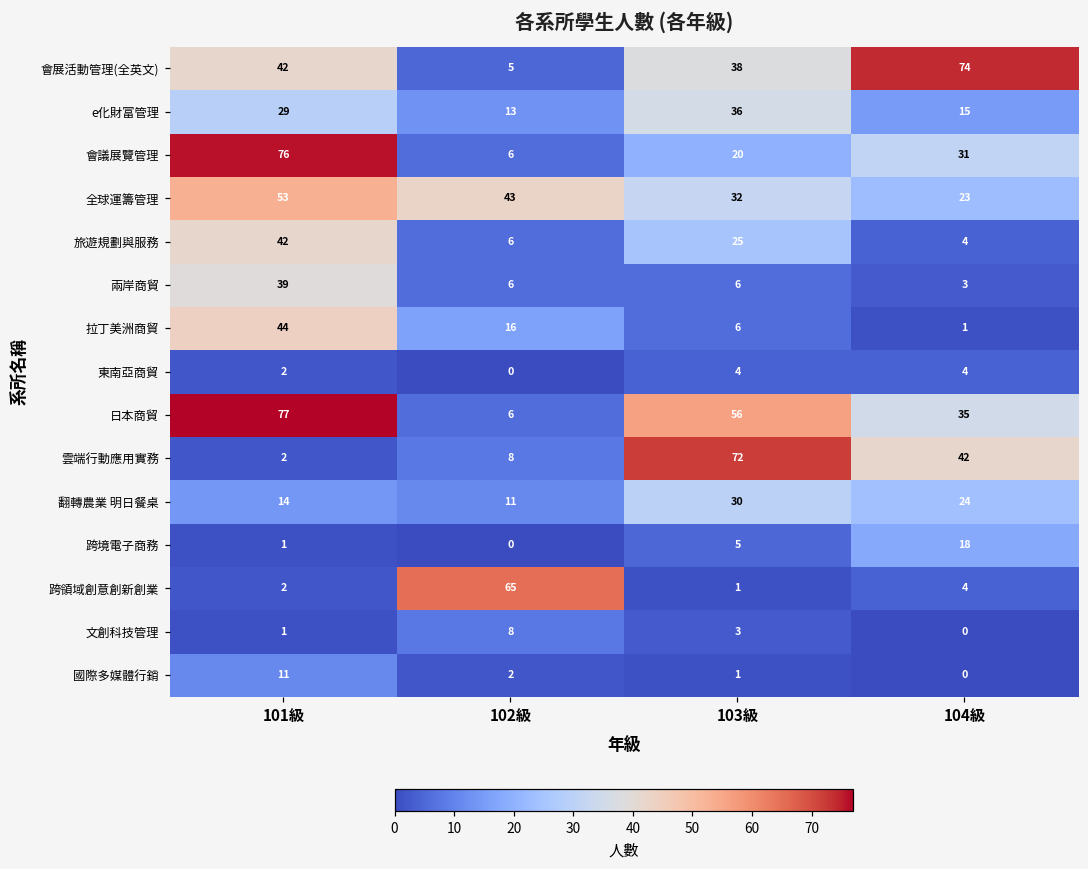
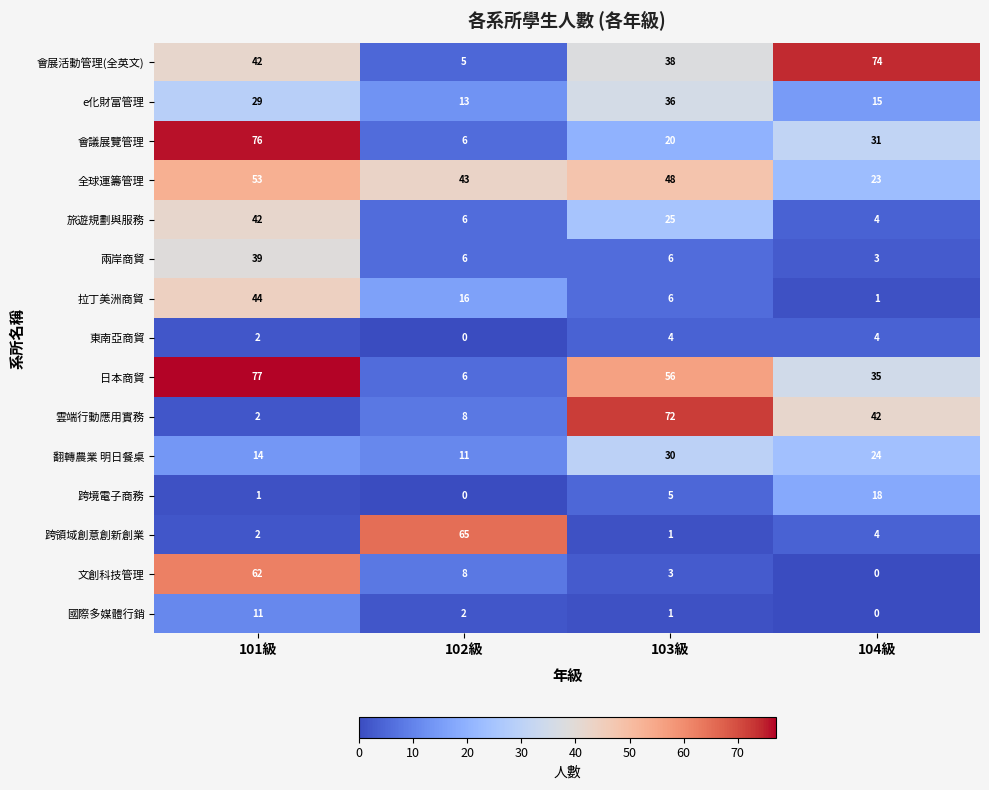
  {
    "會展活動管理(全英文)": {
      "101級": 42,
      "102級": 5,
      "103級": 38,
      "104級": 74
    },
    "e化財富管理": {
      "101級": 29,
      "102級": 13,
      "103級": 36,
      "104級": 15
    },
    "會議展覽管理": {
      "101級": 76,
      "102級": 6,
      "103級": 20,
      "104級": 31
    },
    "全球運籌管理": {
      "101級": 53,
      "102級": 43,
-     "103級": 32,
+     "103級": 48,
      "104級": 23
    },
    "旅遊規劃與服務": {
      "101級": 42,
      "102級": 6,
      "103級": 25,
      "104級": 4
    },
    "兩岸商貿": {
      "101級": 39,
      "102級": 6,
      "103級": 6,
      "104級": 3
    },
    "拉丁美洲商貿": {
      "101級": 44,
      "102級": 16,
      "103級": 6,
      "104級": 1
    },
    "東南亞商貿": {
      "101級": 2,
      "102級": 0,
      "103級": 4,
      "104級": 4
    },
    "日本商貿": {
      "101級": 77,
      "102級": 6,
      "103級": 56,
      "104級": 35
    },
    "雲端行動應用實務": {
      "101級": 2,
      "102級": 8,
      "103級": 72,
      "104級": 42
    },
    "翻轉農業 明日餐桌": {
      "101級": 14,
      "102級": 11,
      "103級": 30,
      "104級": 24
    },
    "跨境電子商務": {
      "101級": 1,
      "102級": 0,
      "103級": 5,
      "104級": 18
    },
    "跨領域創意創新創業": {
      "101級": 2,
      "102級": 65,
      "103級": 1,
      "104級": 4
    },
    "文創科技管理": {
-     "101級": 1,
+     "101級": 62,
      "102級": 8,
      "103級": 3,
      "104級": 0
    },
    "國際多媒體行銷": {
      "101級": 11,
      "102級": 2,
      "103級": 1,
      "104級": 0
    }
  }
